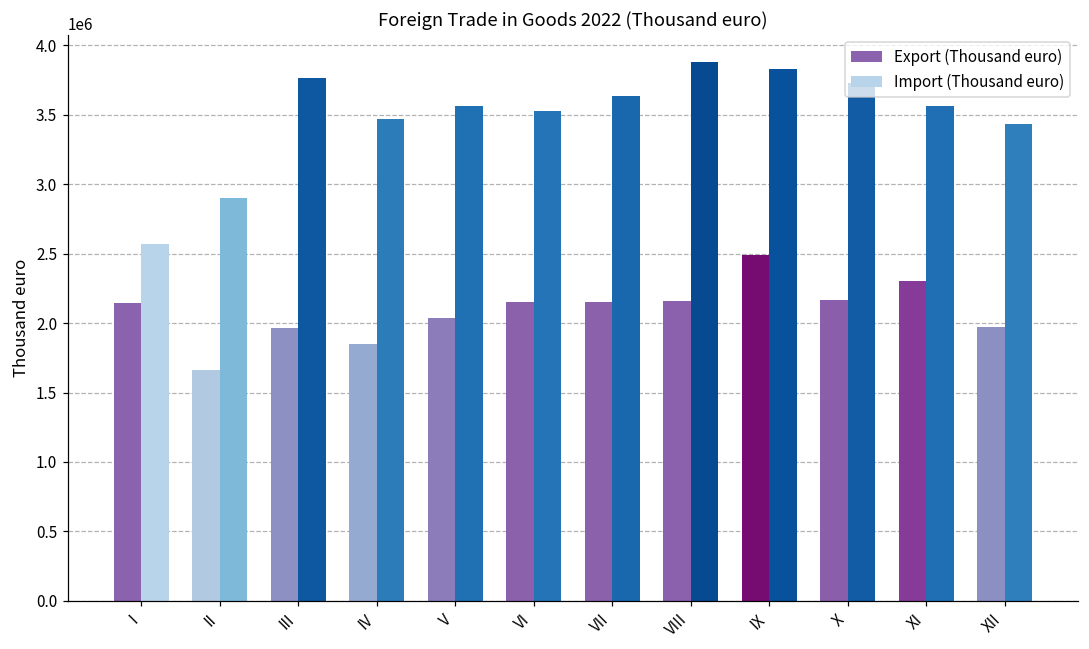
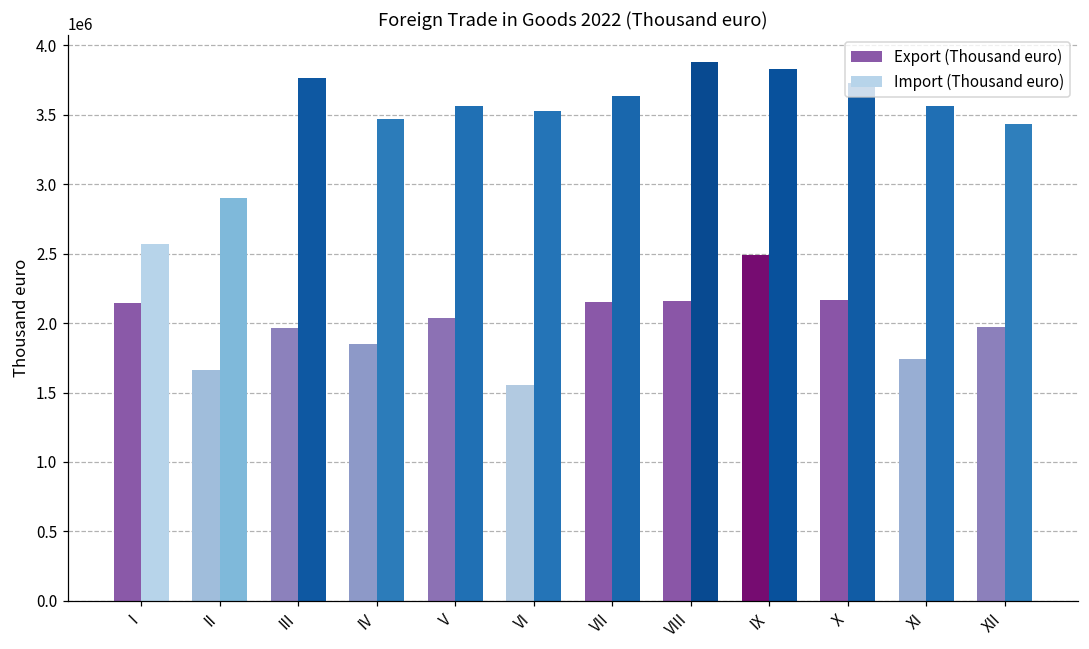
  {
    "Export (Thousand euro)": {
      "I": 2140000,
      "II": 1660000,
      "III": 1960000,
      "IV": 1850000,
      "V": 2040000,
-     "VI": 2150000,
+     "VI": 1560000,
      "VII": 2150000,
      "VIII": 2160000,
      "IX": 2490000,
      "X": 2160000,
-     "XI": 2300000,
+     "XI": 1740000,
      "XII": 1970000
    },
    "Import (Thousand euro)": {
      "I": 2570000,
      "II": 2900000,
      "III": 3760000,
      "IV": 3470000,
      "V": 3560000,
      "VI": 3530000,
      "VII": 3640000,
      "VIII": 3880000,
      "IX": 3830000,
      "XI": 3560000,
      "XII": 3440000
    }
  }
